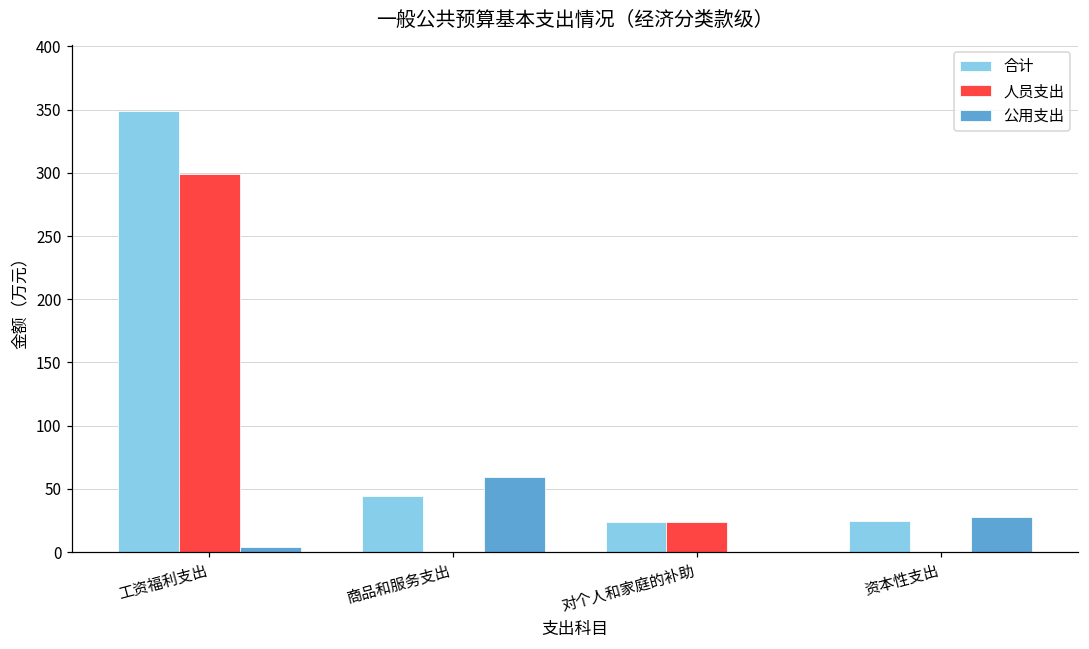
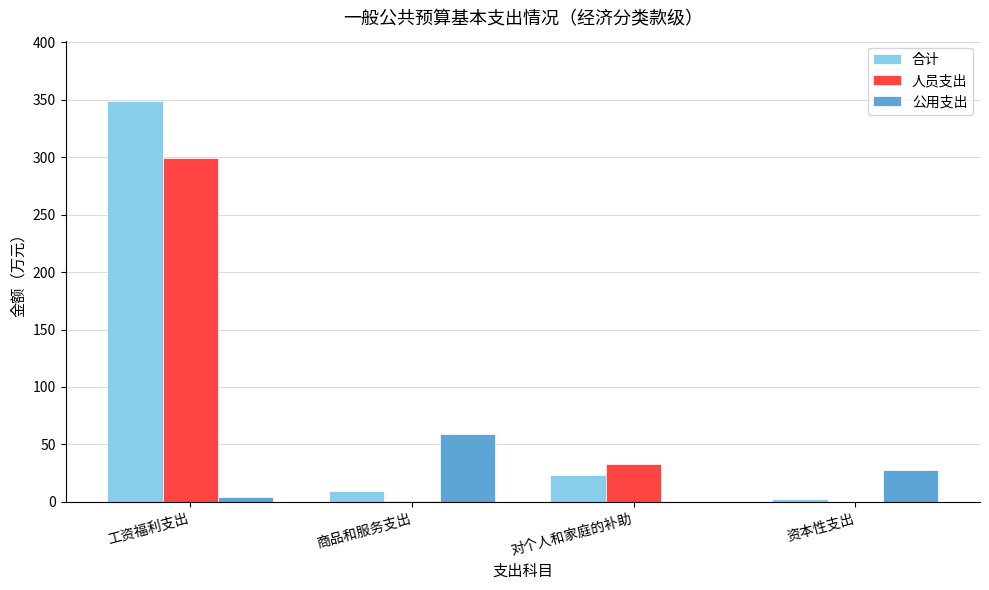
  {
    "合计": {
      "工资福利支出": 349,
-     "商品和服务支出": 44,
+     "商品和服务支出": 10,
      "对个人和家庭的补助": 24,
-     "资本性支出": 25
+     "资本性支出": 2
    },
    "人员支出": {
      "工资福利支出": 299,
-     "对个人和家庭的补助": 24,
+     "对个人和家庭的补助": 33,
      "资本性支出": 0
    },
    "公用支出": {
      "工资福利支出": 4,
      "商品和服务支出": 59,
      "对个人和家庭的补助": 0,
      "资本性支出": 28
    }
  }
